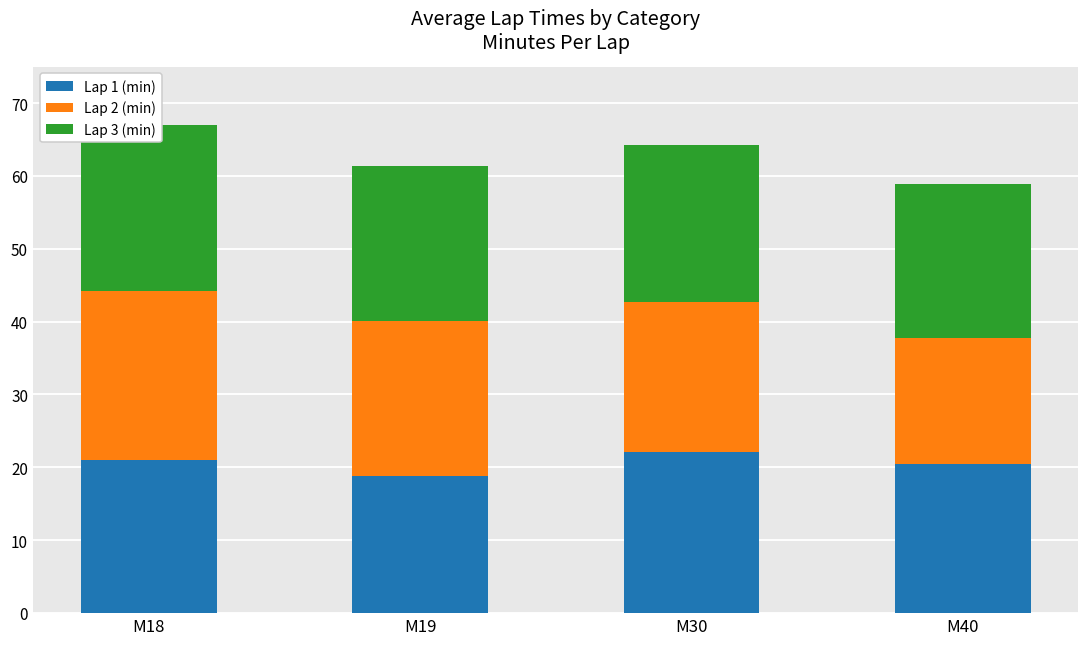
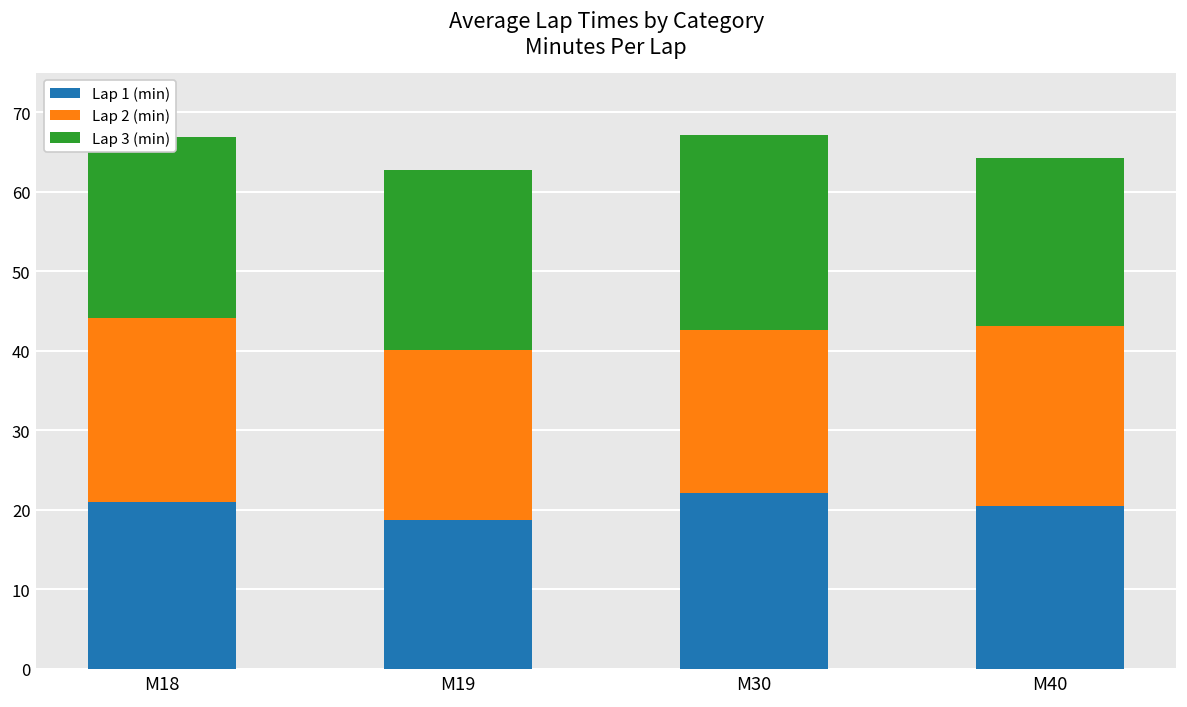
  {
    "Lap 1 (min)": {
      "M18": 21,
      "M19": 19,
      "M30": 22,
      "M40": 20
    },
    "Lap 2 (min)": {
      "M18": 23,
      "M19": 21,
      "M30": 21,
-     "M40": 17
+     "M40": 23
    },
    "Lap 3 (min)": {
-     "M19": 21,
-     "M30": 22,
+     "M19": 23,
+     "M30": 25,
      "M40": 21
    }
  }
